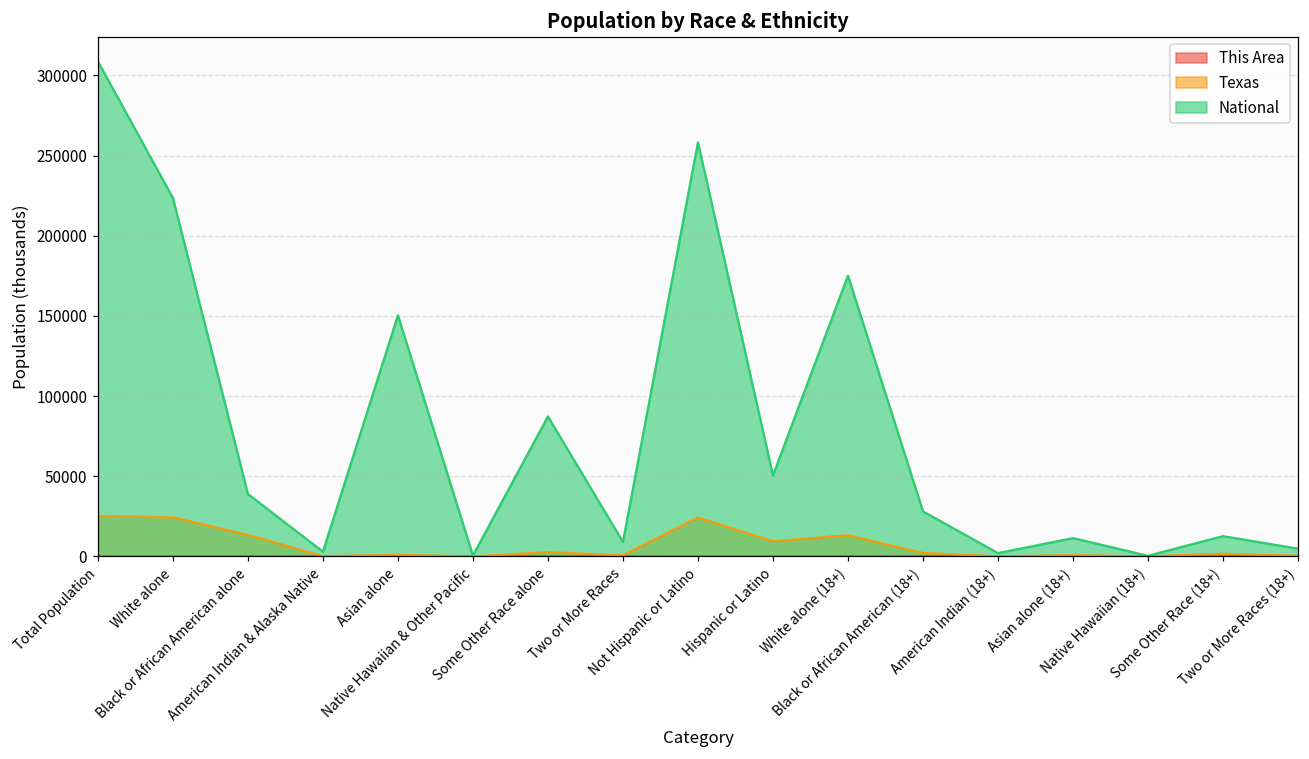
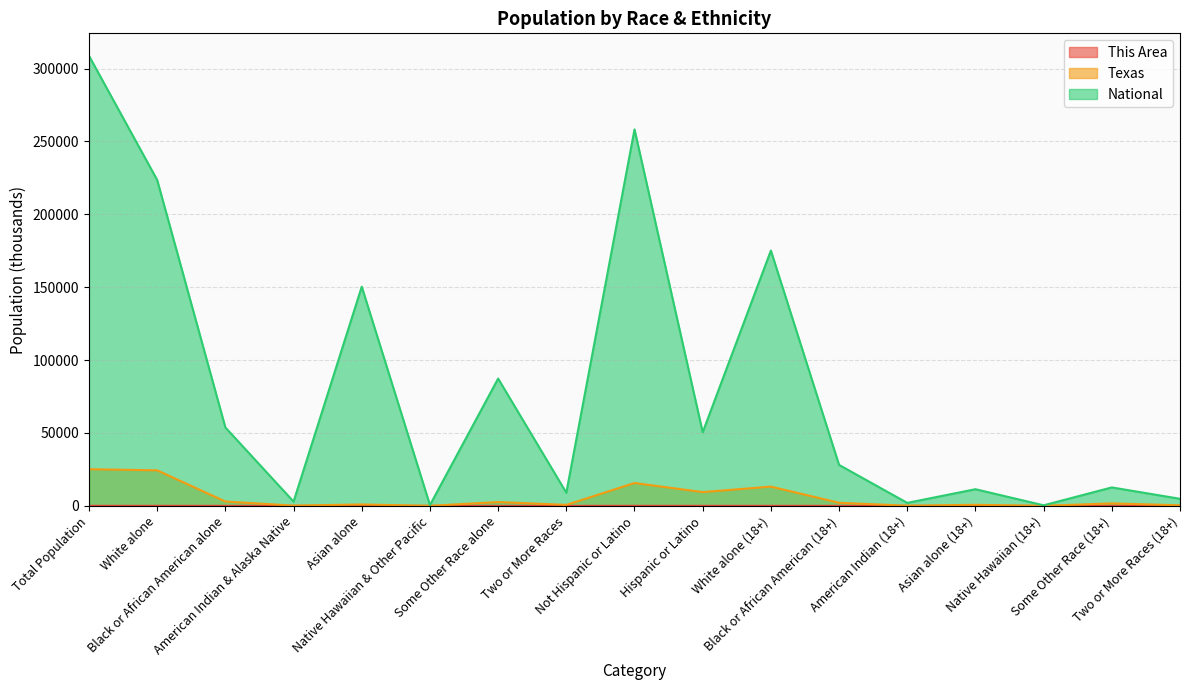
  {
    "This Area": {
      "Total Population": 0,
      "White alone": 0,
      "Black or African American alone": 0,
      "Some Other Race alone": 0,
      "Not Hispanic or Latino": 0,
      "Hispanic or Latino": 0,
      "White alone (18+)": 0,
      "Black or African American (18+)": 0
    },
    "Texas": {
      "Total Population": 25000,
      "White alone": 24000,
-     "Black or African American alone": 13000,
+     "Black or African American alone": 3000,
      "Some Other Race alone": 3000,
-     "Not Hispanic or Latino": 24000,
+     "Not Hispanic or Latino": 16000,
      "Hispanic or Latino": 9000,
      "White alone (18+)": 13000,
      "Black or African American (18+)": 2000
    },
    "National": {
      "Total Population": 309000,
      "White alone": 224000,
-     "Black or African American alone": 39000,
+     "Black or African American alone": 54000,
      "American Indian & Alaska Native": 3000,
      "Asian alone": 150000,
      "Some Other Race alone": 87000,
      "Two or More Races": 9000,
      "Not Hispanic or Latino": 258000,
      "Hispanic or Latino": 50000,
      "White alone (18+)": 175000,
      "Black or African American (18+)": 28000,
      "American Indian (18+)": 2000,
      "Asian alone (18+)": 11000,
      "Some Other Race (18+)": 13000,
      "Two or More Races (18+)": 5000
    }
  }
